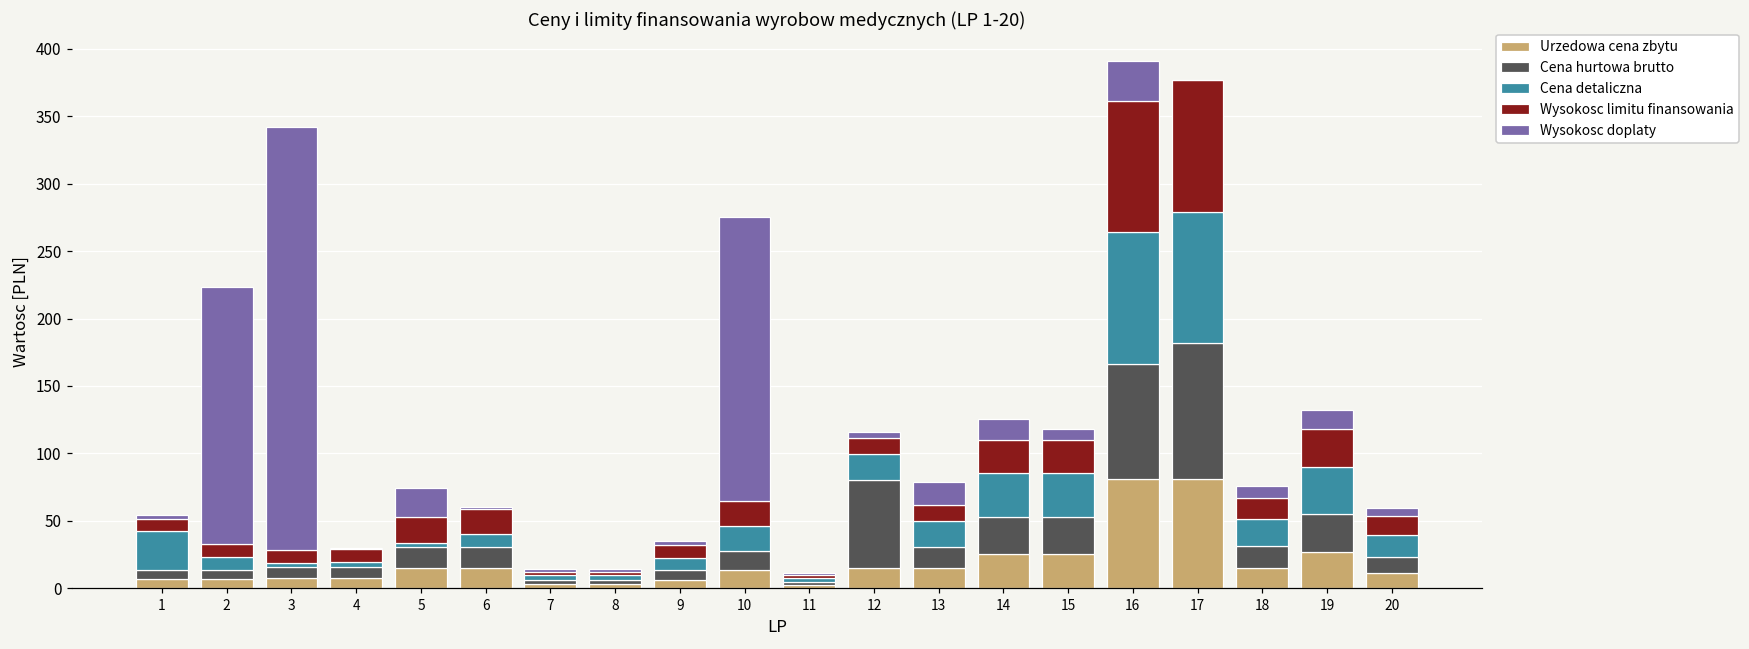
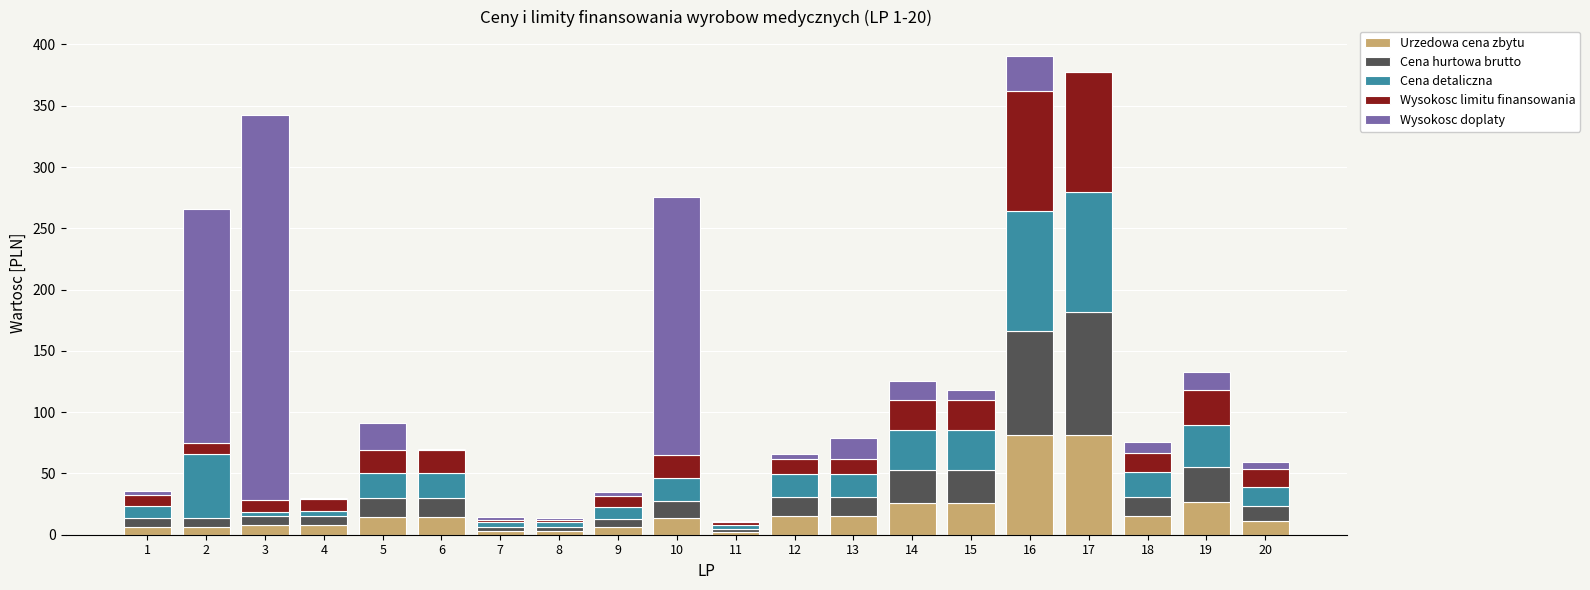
  {
    "Urzedowa cena zbytu": {
      "1": 7,
      "2": 7,
      "3": 8,
      "4": 8,
      "5": 15,
      "6": 15,
      "7": 3,
      "8": 3,
      "9": 6,
      "10": 14,
      "11": 2,
      "12": 15,
      "13": 15,
      "14": 26,
      "15": 26,
      "16": 81,
      "17": 81,
      "18": 15,
      "19": 27,
      "20": 11
    },
    "Cena hurtowa brutto": {
      "1": 7,
      "2": 7,
      "3": 8,
      "4": 8,
      "5": 16,
      "6": 16,
      "7": 3,
      "8": 3,
      "9": 7,
      "10": 14,
      "11": 2,
-     "12": 65,
+     "12": 16,
      "13": 16,
      "14": 27,
      "15": 27,
      "16": 85,
      "17": 101,
      "18": 16,
      "19": 28,
      "20": 12
    },
    "Cena detaliczna": {
-     "1": 28,
-     "2": 10,
+     "1": 10,
+     "2": 52,
      "3": 3,
      "4": 4,
-     "5": 4,
-     "6": 10,
+     "5": 20,
+     "6": 20,
      "7": 4,
      "8": 4,
      "9": 9,
      "10": 19,
      "11": 3,
      "12": 19,
      "13": 19,
      "14": 33,
      "15": 33,
      "16": 98,
      "17": 98,
      "18": 20,
      "19": 34,
      "20": 16
    },
    "Wysokosc limitu finansowania": {
      "1": 9,
      "2": 9,
      "3": 9,
      "4": 9,
      "5": 19,
      "6": 19,
      "7": 2,
      "8": 2,
      "9": 9,
      "10": 19,
      "11": 2,
      "12": 12,
      "13": 12,
      "14": 24,
      "15": 24,
      "16": 98,
      "17": 98,
      "18": 16,
      "19": 28,
      "20": 14
    },
    "Wysokosc doplaty": {
      "1": 3,
      "2": 191,
      "3": 314,
      "5": 22,
      "7": 2,
      "9": 3,
      "10": 211,
      "12": 4,
      "13": 17,
      "14": 16,
      "15": 8,
      "16": 29,
      "17": 0,
      "18": 9,
      "19": 15,
      "20": 6
    }
  }
